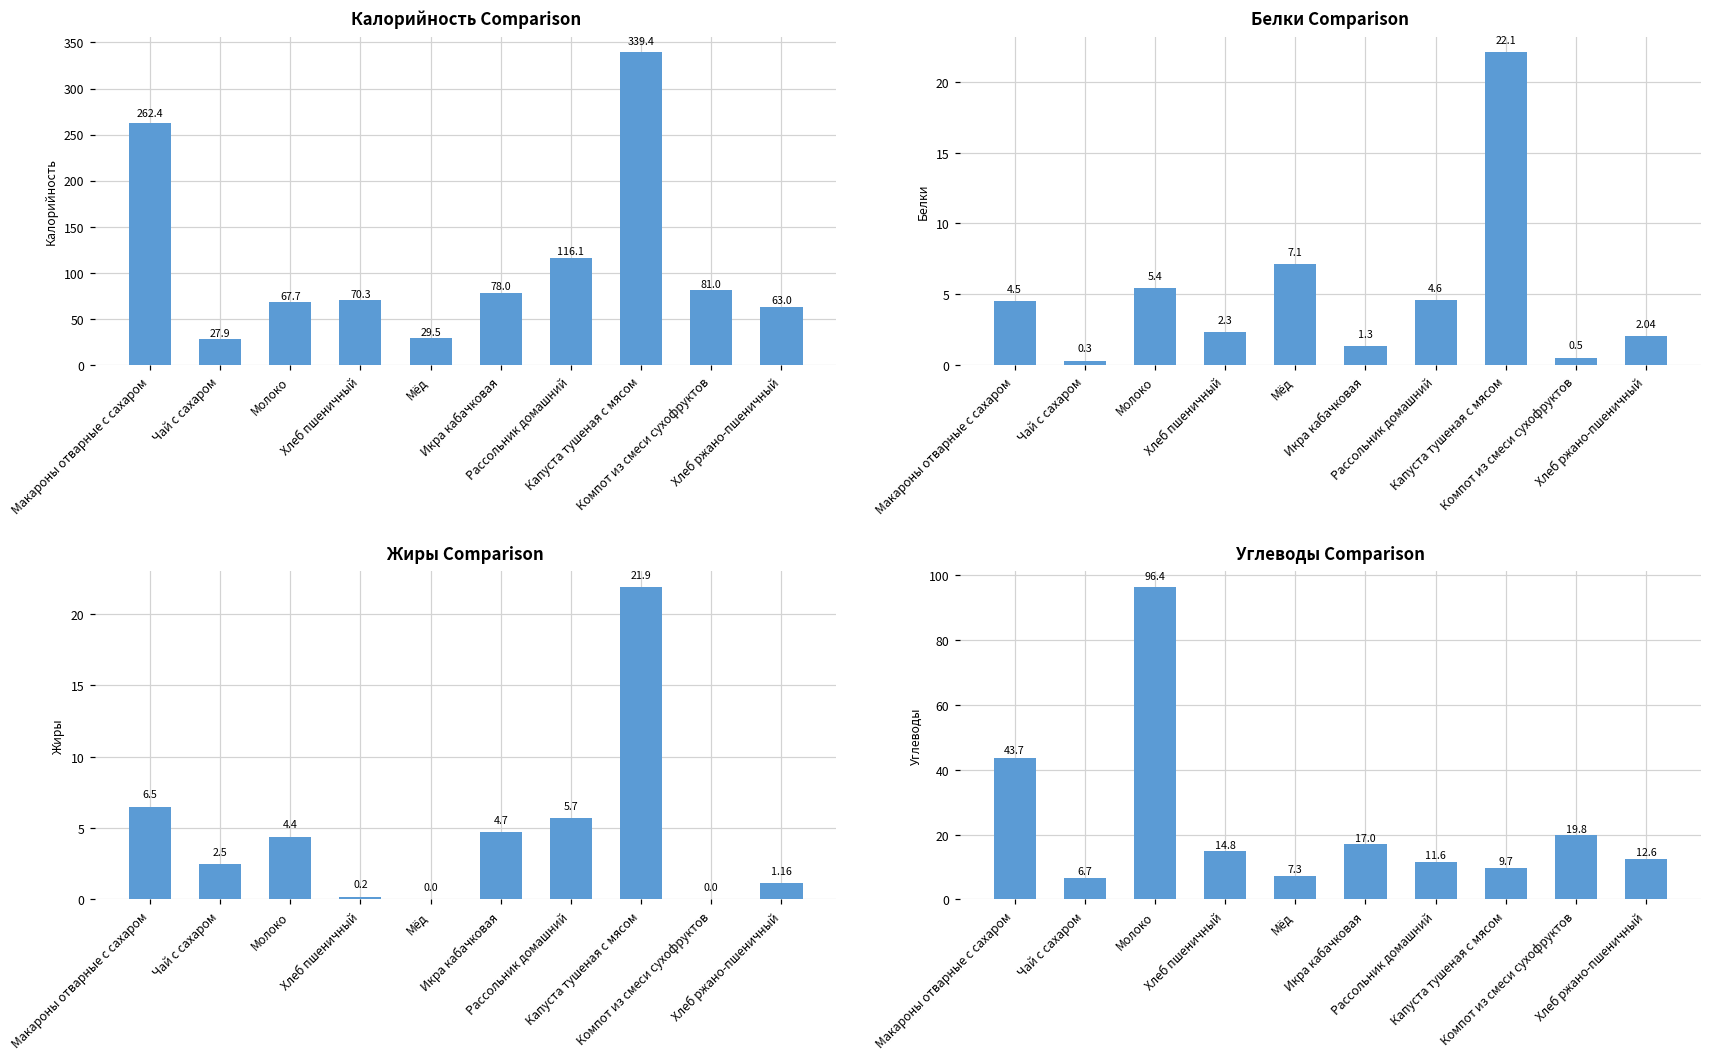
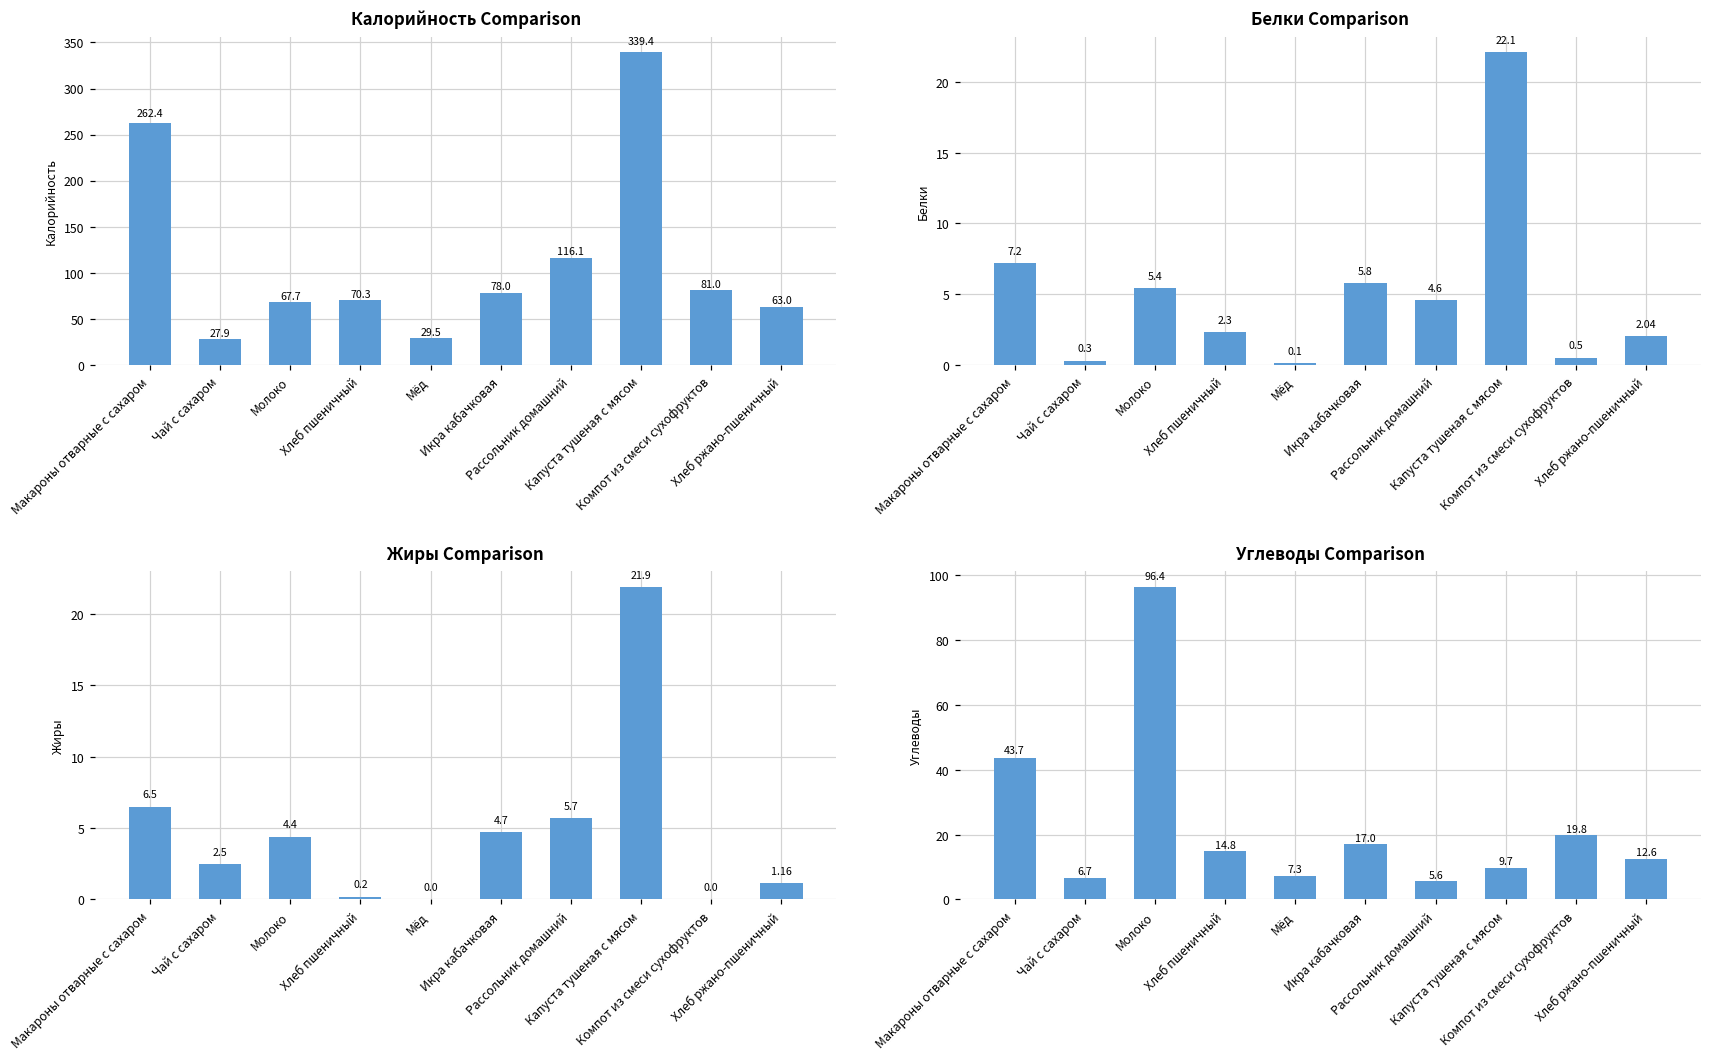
  {
    "Калорийность Comparison": {
      "Макароны отварные с сахаром": 262.4,
      "Чай с сахаром": 27.9,
      "Молоко": 67.7,
      "Хлеб пшеничный": 70.3,
      "Мёд": 29.5,
      "Икра кабачковая": 78.0,
      "Рассольник домашний": 116.1,
      "Капуста тушеная с мясом": 339.4,
      "Компот из смеси сухофруктов": 81.0,
      "Хлеб ржано-пшеничный": 63.0
    },
    "Белки Comparison": {
-     "Макароны отварные с сахаром": 4.5,
+     "Макароны отварные с сахаром": 7.2,
      "Чай с сахаром": 0.3,
      "Молоко": 5.4,
      "Хлеб пшеничный": 2.3,
-     "Мёд": 7.1,
-     "Икра кабачковая": 1.3,
+     "Мёд": 0.1,
+     "Икра кабачковая": 5.8,
      "Рассольник домашний": 4.6,
      "Капуста тушеная с мясом": 22.1,
      "Компот из смеси сухофруктов": 0.5,
      "Хлеб ржано-пшеничный": 2.04
    },
    "Жиры Comparison": {
      "Макароны отварные с сахаром": 6.5,
      "Чай с сахаром": 2.5,
      "Молоко": 4.4,
      "Хлеб пшеничный": 0.2,
      "Мёд": 0.0,
      "Икра кабачковая": 4.7,
      "Рассольник домашний": 5.7,
      "Капуста тушеная с мясом": 21.9,
      "Компот из смеси сухофруктов": 0.0,
      "Хлеб ржано-пшеничный": 1.16
    },
    "Углеводы Comparison": {
      "Макароны отварные с сахаром": 43.7,
      "Чай с сахаром": 6.7,
      "Молоко": 96.4,
      "Хлеб пшеничный": 14.8,
      "Мёд": 7.3,
      "Икра кабачковая": 17.0,
-     "Рассольник домашний": 11.6,
+     "Рассольник домашний": 5.6,
      "Капуста тушеная с мясом": 9.7,
      "Компот из смеси сухофруктов": 19.8,
      "Хлеб ржано-пшеничный": 12.6
    }
  }
